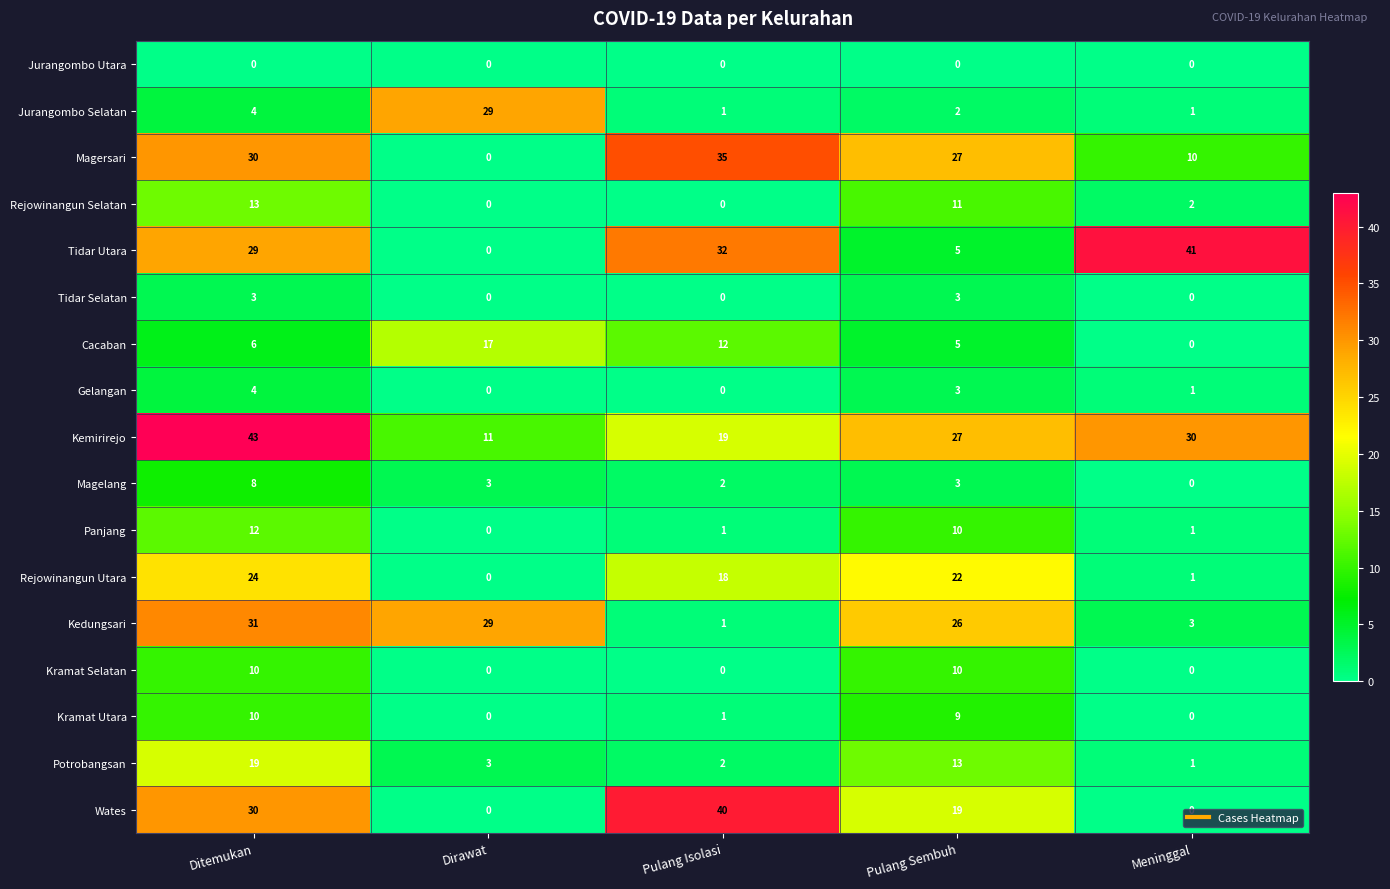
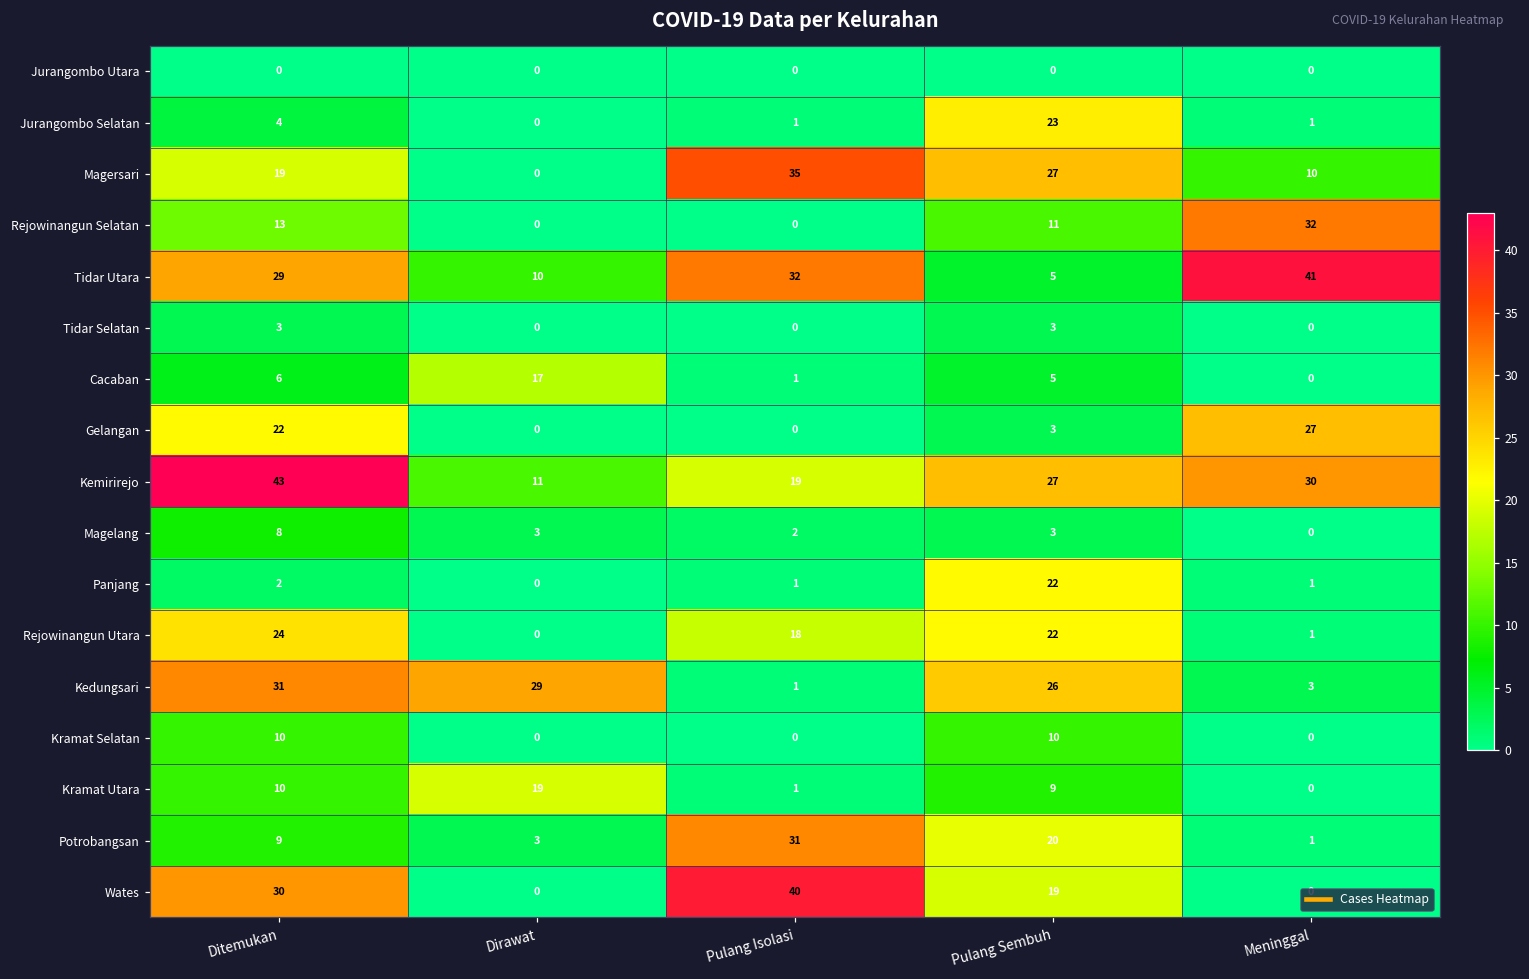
  {
    "Jurangombo Utara": {
      "Ditemukan": 0,
      "Dirawat": 0,
      "Pulang Isolasi": 0,
      "Pulang Sembuh": 0,
      "Meninggal": 0
    },
    "Jurangombo Selatan": {
      "Ditemukan": 4,
-     "Dirawat": 29,
+     "Dirawat": 0,
      "Pulang Isolasi": 1,
-     "Pulang Sembuh": 2,
+     "Pulang Sembuh": 23,
      "Meninggal": 1
    },
    "Magersari": {
-     "Ditemukan": 30,
+     "Ditemukan": 19,
      "Dirawat": 0,
      "Pulang Isolasi": 35,
      "Pulang Sembuh": 27,
      "Meninggal": 10
    },
    "Rejowinangun Selatan": {
      "Ditemukan": 13,
      "Dirawat": 0,
      "Pulang Isolasi": 0,
      "Pulang Sembuh": 11,
-     "Meninggal": 2
+     "Meninggal": 32
    },
    "Tidar Utara": {
      "Ditemukan": 29,
-     "Dirawat": 0,
+     "Dirawat": 10,
      "Pulang Isolasi": 32,
      "Pulang Sembuh": 5,
      "Meninggal": 41
    },
    "Tidar Selatan": {
      "Ditemukan": 3,
      "Dirawat": 0,
      "Pulang Isolasi": 0,
      "Pulang Sembuh": 3,
      "Meninggal": 0
    },
    "Cacaban": {
      "Ditemukan": 6,
      "Dirawat": 17,
-     "Pulang Isolasi": 12,
+     "Pulang Isolasi": 1,
      "Pulang Sembuh": 5,
      "Meninggal": 0
    },
    "Gelangan": {
-     "Ditemukan": 4,
+     "Ditemukan": 22,
      "Dirawat": 0,
      "Pulang Isolasi": 0,
      "Pulang Sembuh": 3,
-     "Meninggal": 1
+     "Meninggal": 27
    },
    "Kemirirejo": {
      "Ditemukan": 43,
      "Dirawat": 11,
      "Pulang Isolasi": 19,
      "Pulang Sembuh": 27,
      "Meninggal": 30
    },
    "Magelang": {
      "Ditemukan": 8,
      "Dirawat": 3,
      "Pulang Isolasi": 2,
      "Pulang Sembuh": 3,
      "Meninggal": 0
    },
    "Panjang": {
-     "Ditemukan": 12,
+     "Ditemukan": 2,
      "Dirawat": 0,
      "Pulang Isolasi": 1,
-     "Pulang Sembuh": 10,
+     "Pulang Sembuh": 22,
      "Meninggal": 1
    },
    "Rejowinangun Utara": {
      "Ditemukan": 24,
      "Dirawat": 0,
      "Pulang Isolasi": 18,
      "Pulang Sembuh": 22,
      "Meninggal": 1
    },
    "Kedungsari": {
      "Ditemukan": 31,
      "Dirawat": 29,
      "Pulang Isolasi": 1,
      "Pulang Sembuh": 26,
      "Meninggal": 3
    },
    "Kramat Selatan": {
      "Ditemukan": 10,
      "Dirawat": 0,
      "Pulang Isolasi": 0,
      "Pulang Sembuh": 10,
      "Meninggal": 0
    },
    "Kramat Utara": {
      "Ditemukan": 10,
-     "Dirawat": 0,
+     "Dirawat": 19,
      "Pulang Isolasi": 1,
      "Pulang Sembuh": 9,
      "Meninggal": 0
    },
    "Potrobangsan": {
-     "Ditemukan": 19,
+     "Ditemukan": 9,
      "Dirawat": 3,
-     "Pulang Isolasi": 2,
-     "Pulang Sembuh": 13,
+     "Pulang Isolasi": 31,
+     "Pulang Sembuh": 20,
      "Meninggal": 1
    },
    "Wates": {
      "Ditemukan": 30,
      "Dirawat": 0,
      "Pulang Isolasi": 40,
      "Pulang Sembuh": 19
    }
  }
